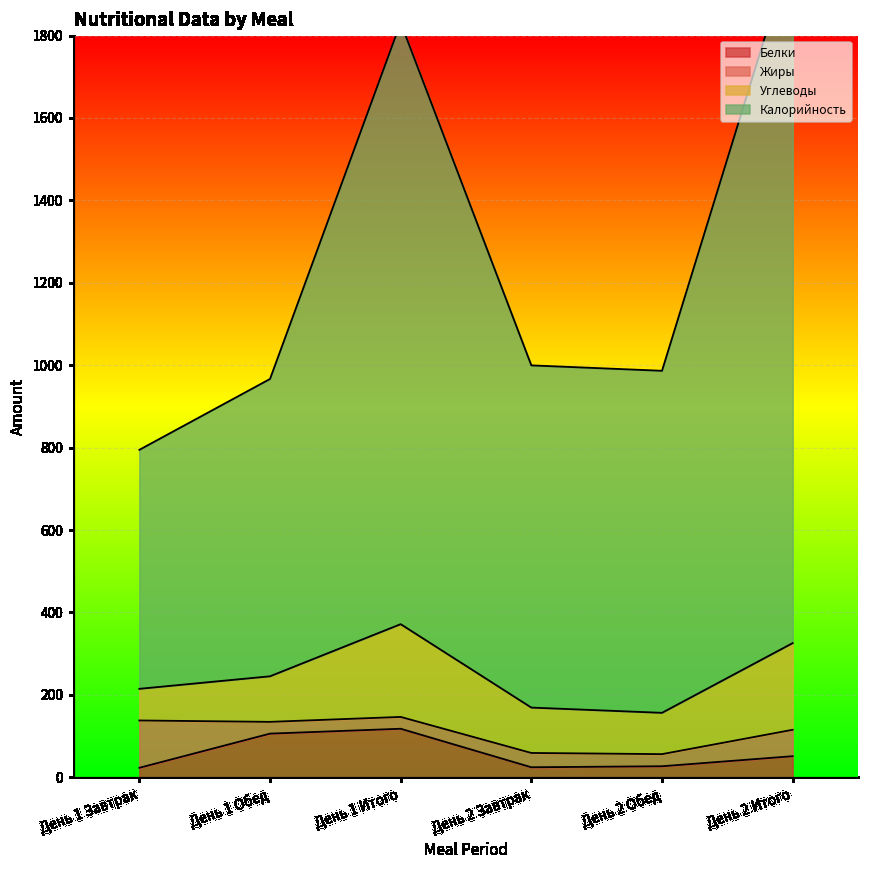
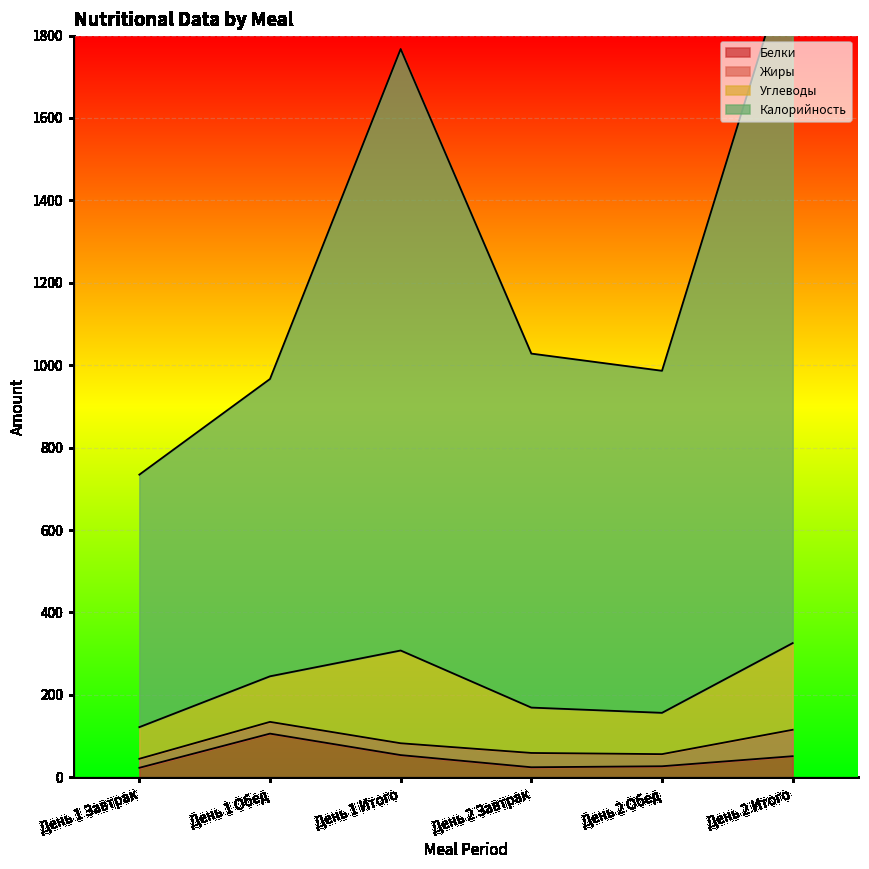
  {
    "Белки": {
      "День 1 Завтрак": 20,
      "День 1 Обед": 110,
-     "День 1 Итого": 120,
+     "День 1 Итого": 50,
      "День 2 Завтрак": 20,
      "День 2 Обед": 30,
      "День 2 Итого": 50
    },
    "Жиры": {
-     "День 1 Завтрак": 110,
+     "День 1 Завтрак": 20,
      "День 1 Обед": 30,
      "День 1 Итого": 30,
      "День 2 Завтрак": 30,
      "День 2 Обед": 30,
      "День 2 Итого": 60
    },
    "Углеводы": {
      "День 1 Завтрак": 80,
      "День 1 Обед": 110,
      "День 1 Итого": 230,
      "День 2 Завтрак": 110,
      "День 2 Обед": 100,
      "День 2 Итого": 210
    },
    "Калорийность": {
-     "День 1 Завтрак": 580,
+     "День 1 Завтрак": 610,
      "День 1 Обед": 720,
-     "День 2 Завтрак": 830,
+     "День 2 Завтрак": 860,
      "День 2 Обед": 830
    }
  }
